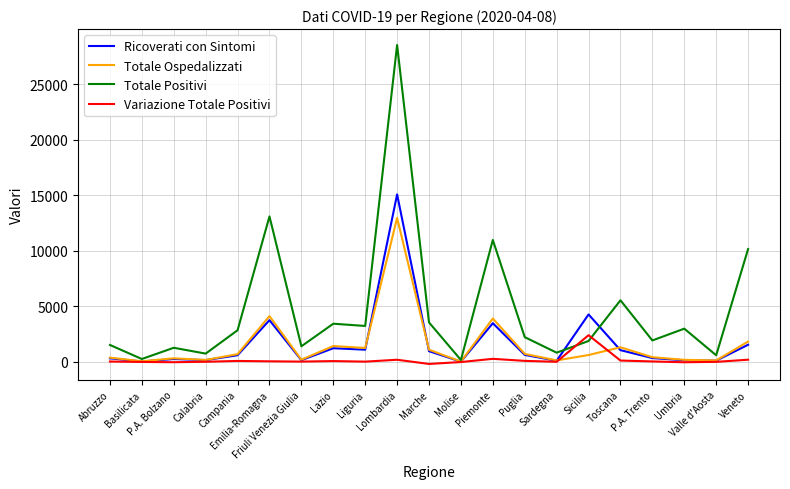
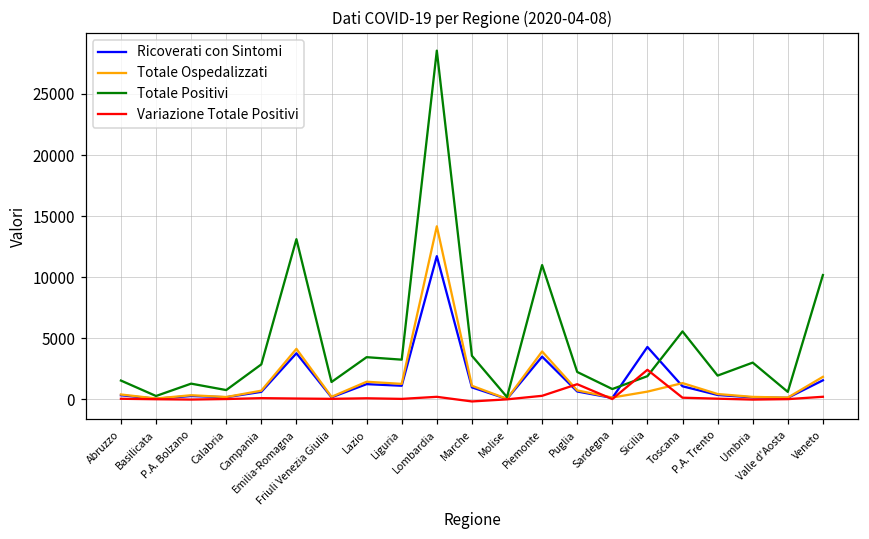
  {
    "Ricoverati con Sintomi": {
      "Emilia-Romagna": 3800,
-     "Lombardia": 15100,
+     "Lombardia": 11700,
      "Piemonte": 3500,
      "Sicilia": 4300,
      "Toscana": 1100,
      "Veneto": 1600
    },
    "Totale Ospedalizzati": {
      "Emilia-Romagna": 4100,
-     "Lombardia": 13000,
+     "Lombardia": 14200,
      "Piemonte": 3900,
      "Sicilia": 600,
      "Toscana": 1300,
      "Veneto": 1800
    },
    "Totale Positivi": {
      "Abruzzo": 1500,
      "P.A. Bolzano": 1300,
      "Calabria": 800,
      "Campania": 2900,
      "Emilia-Romagna": 13100,
      "Friuli Venezia Giulia": 1400,
      "Lazio": 3400,
      "Liguria": 3200,
      "Lombardia": 28500,
      "Marche": 3600,
      "Piemonte": 11000,
      "Puglia": 2200,
      "Sardegna": 800,
      "Sicilia": 1900,
      "Toscana": 5600,
      "P.A. Trento": 1900,
      "Umbria": 3000,
      "Valle d'Aosta": 600,
      "Veneto": 10200
    },
    "Variazione Totale Positivi": {
      "Abruzzo": 0,
      "P.A. Bolzano": 0,
      "Campania": 100,
      "Emilia-Romagna": 100,
      "Lazio": 100,
      "Liguria": 0,
      "Lombardia": 200,
      "Marche": -200,
      "Piemonte": 300,
-     "Puglia": 100,
+     "Puglia": 1200,
      "Sicilia": 2400,
      "Toscana": 100,
      "P.A. Trento": 100,
      "Veneto": 200
    }
  }
